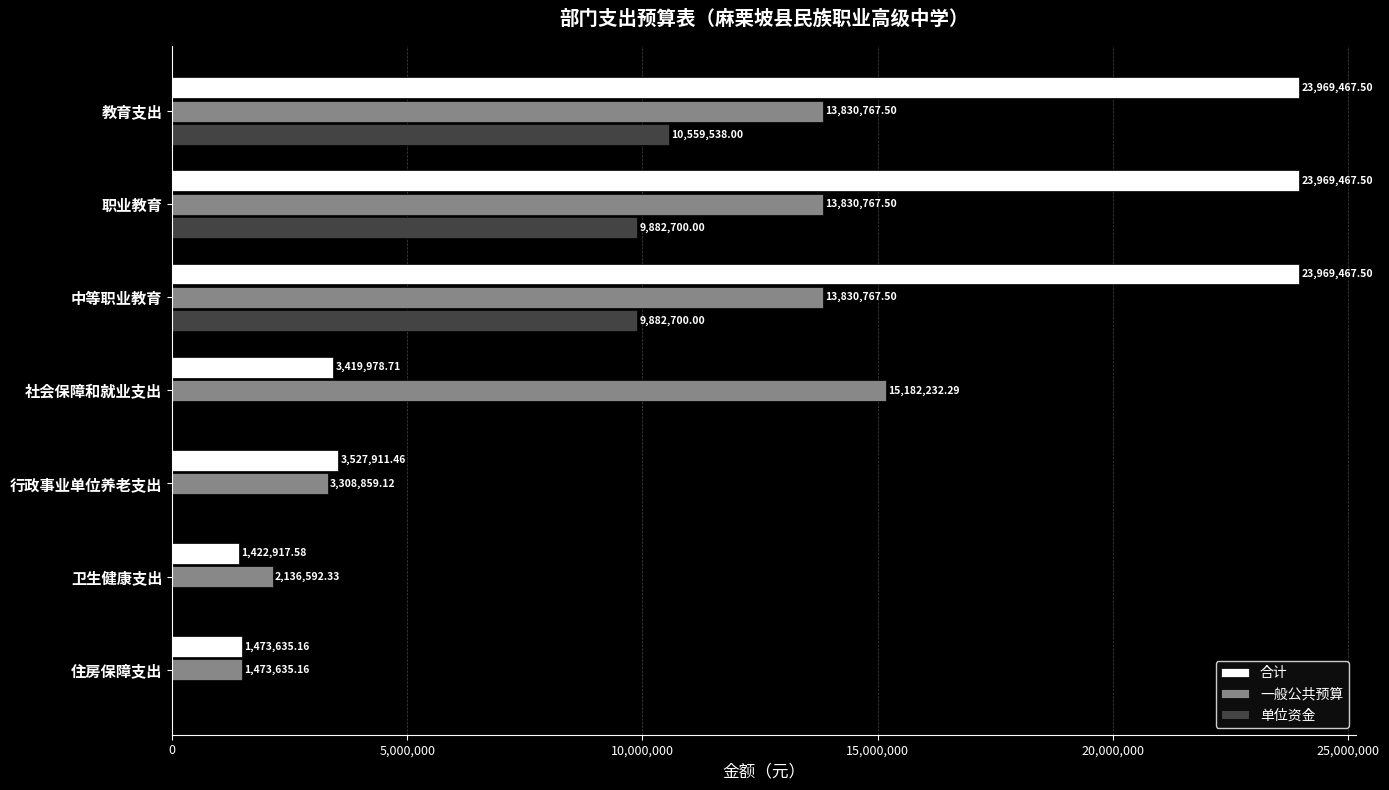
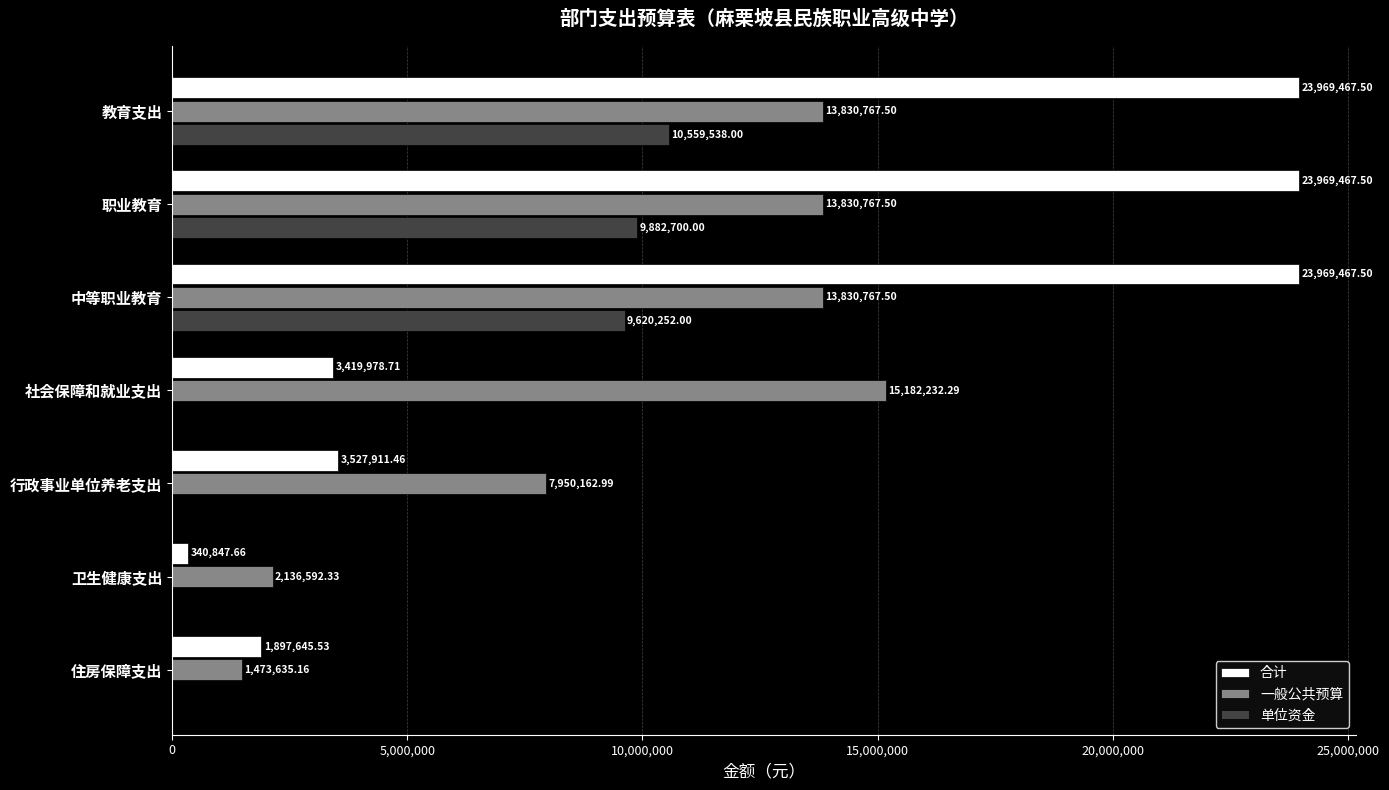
  {
    "合计": {
      "教育支出": "23,969,467.50",
      "职业教育": "23,969,467.50",
      "中等职业教育": "23,969,467.50",
      "社会保障和就业支出": "3,419,978.71",
      "行政事业单位养老支出": "3,527,911.46",
-     "卫生健康支出": "1,422,917.58",
-     "住房保障支出": "1,473,635.16"
+     "卫生健康支出": "340,847.66",
+     "住房保障支出": "1,897,645.53"
    },
    "一般公共预算": {
      "教育支出": "13,830,767.50",
      "职业教育": "13,830,767.50",
      "中等职业教育": "13,830,767.50",
      "社会保障和就业支出": "15,182,232.29",
-     "行政事业单位养老支出": "3,308,859.12",
+     "行政事业单位养老支出": "7,950,162.99",
      "卫生健康支出": "2,136,592.33",
      "住房保障支出": "1,473,635.16"
    },
    "单位资金": {
      "教育支出": "10,559,538.00",
      "职业教育": "9,882,700.00",
-     "中等职业教育": "9,882,700.00"
+     "中等职业教育": "9,620,252.00"
    }
  }
